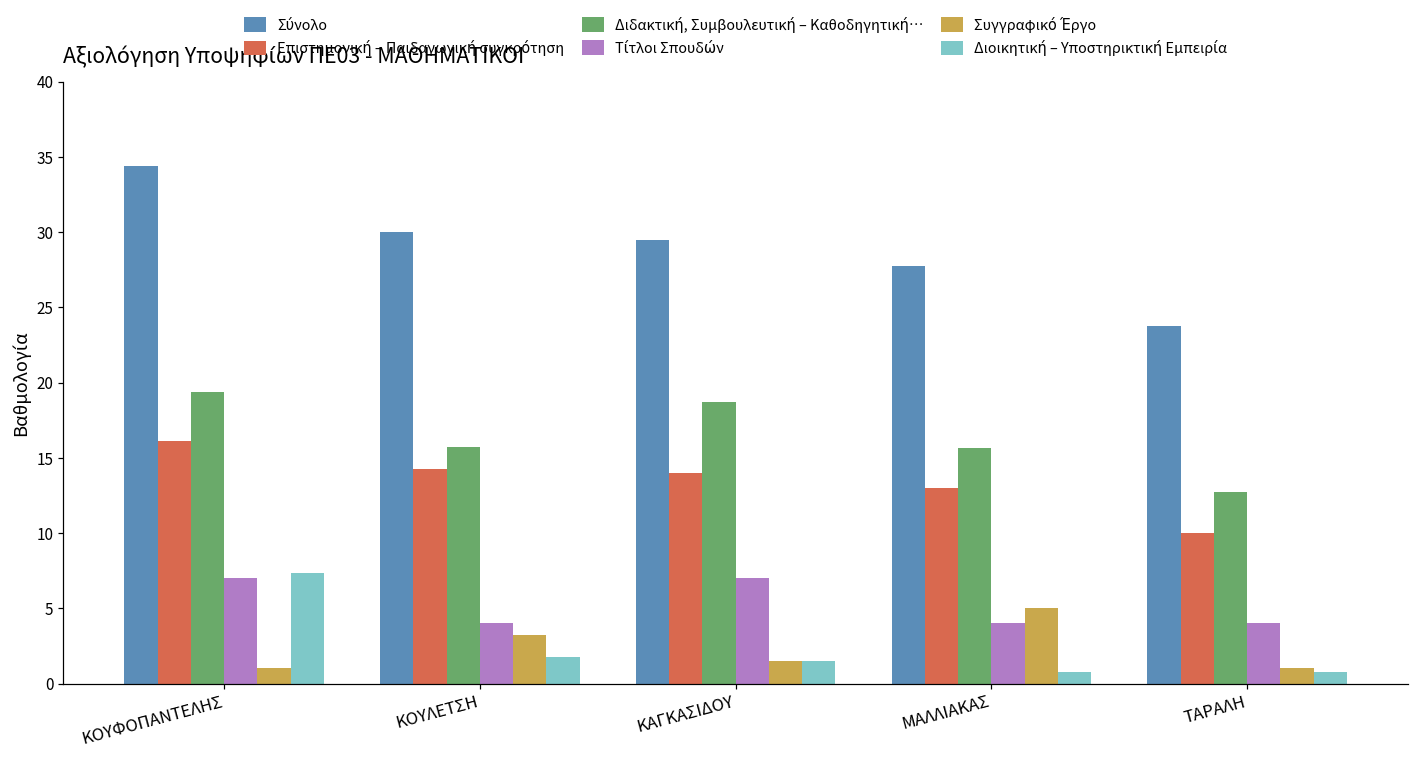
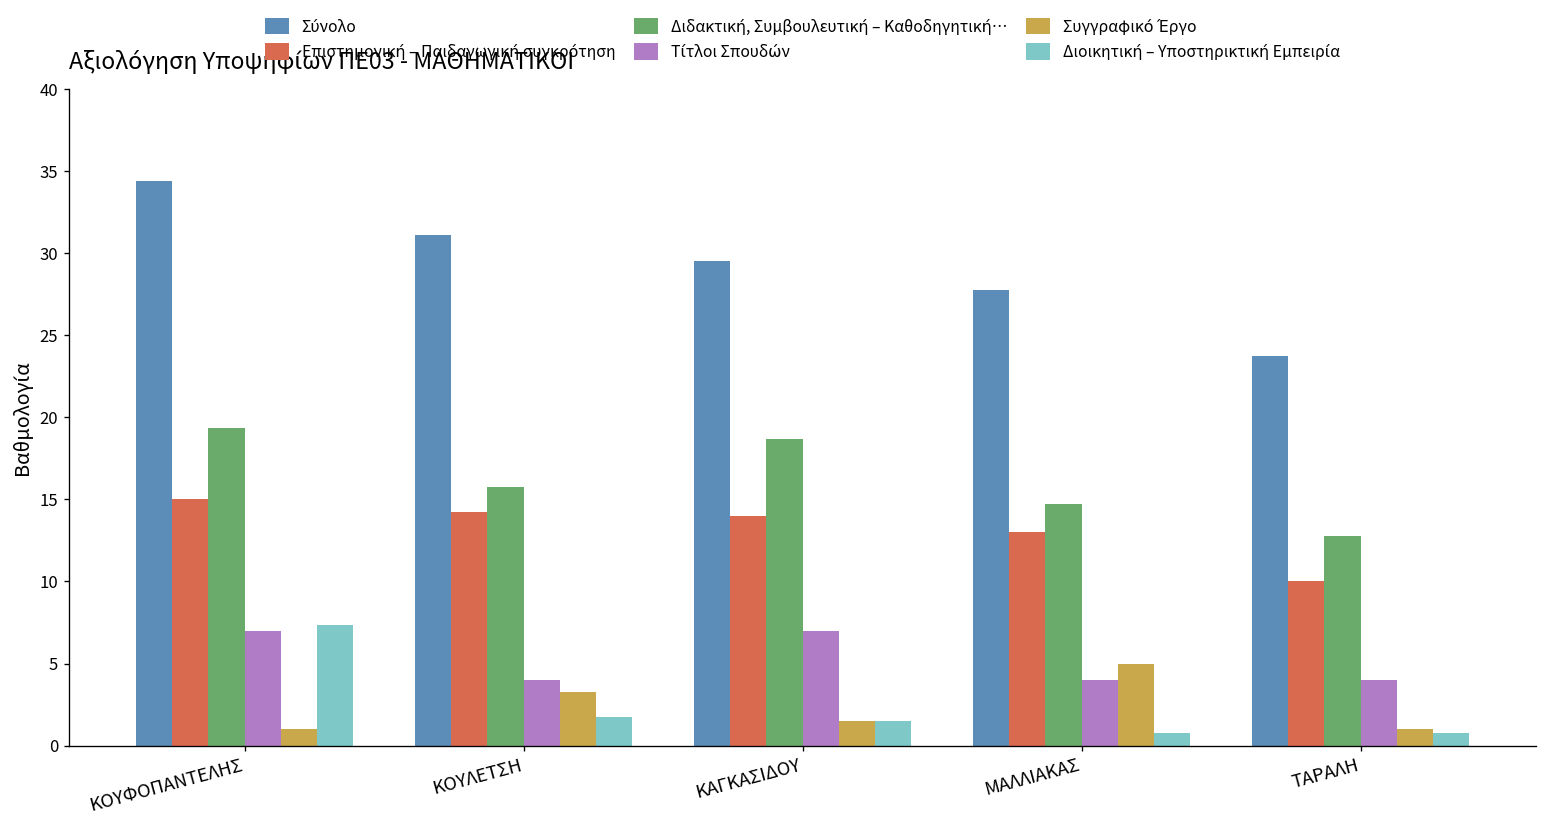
  {
    "Σύνολο": {
      "ΚΟΥΦΟΠΑΝΤΕΛΗΣ": 34.4,
-     "ΚΟΥΛΕΤΣΗ": 30.0,
+     "ΚΟΥΛΕΤΣΗ": 31.1,
      "ΚΑΓΚΑΣΙΔΟΥ": 29.5,
      "ΜΑΛΛΙΑΚΑΣ": 27.8,
      "ΤΑΡΑΛΗ": 23.8
    },
    "Επιστημονική – Παιδαγωγική συγκρότηση": {
-     "ΚΟΥΦΟΠΑΝΤΕΛΗΣ": 16.1,
+     "ΚΟΥΦΟΠΑΝΤΕΛΗΣ": 15.0,
      "ΚΟΥΛΕΤΣΗ": 14.3,
      "ΚΑΓΚΑΣΙΔΟΥ": 14.0,
      "ΜΑΛΛΙΑΚΑΣ": 13.0,
      "ΤΑΡΑΛΗ": 10.0
    },
    "Διδακτική, Συμβουλευτική – Καθοδηγητική…": {
      "ΚΟΥΦΟΠΑΝΤΕΛΗΣ": 19.4,
      "ΚΟΥΛΕΤΣΗ": 15.8,
      "ΚΑΓΚΑΣΙΔΟΥ": 18.7,
-     "ΜΑΛΛΙΑΚΑΣ": 15.7,
+     "ΜΑΛΛΙΑΚΑΣ": 14.8,
      "ΤΑΡΑΛΗ": 12.8
    },
    "Τίτλοι Σπουδών": {
      "ΚΟΥΦΟΠΑΝΤΕΛΗΣ": 7.0,
      "ΚΟΥΛΕΤΣΗ": 4.0,
      "ΚΑΓΚΑΣΙΔΟΥ": 7.0,
      "ΜΑΛΛΙΑΚΑΣ": 4.0,
      "ΤΑΡΑΛΗ": 4.0
    },
    "Συγγραφικό Έργο": {
      "ΚΟΥΦΟΠΑΝΤΕΛΗΣ": 1.0,
      "ΚΟΥΛΕΤΣΗ": 3.3,
      "ΚΑΓΚΑΣΙΔΟΥ": 1.5,
      "ΜΑΛΛΙΑΚΑΣ": 5.0,
      "ΤΑΡΑΛΗ": 1.0
    },
    "Διοικητική – Υποστηρικτική Εμπειρία": {
      "ΚΟΥΦΟΠΑΝΤΕΛΗΣ": 7.4,
      "ΚΟΥΛΕΤΣΗ": 1.8,
      "ΚΑΓΚΑΣΙΔΟΥ": 1.5,
      "ΜΑΛΛΙΑΚΑΣ": 0.8,
      "ΤΑΡΑΛΗ": 0.8
    }
  }
